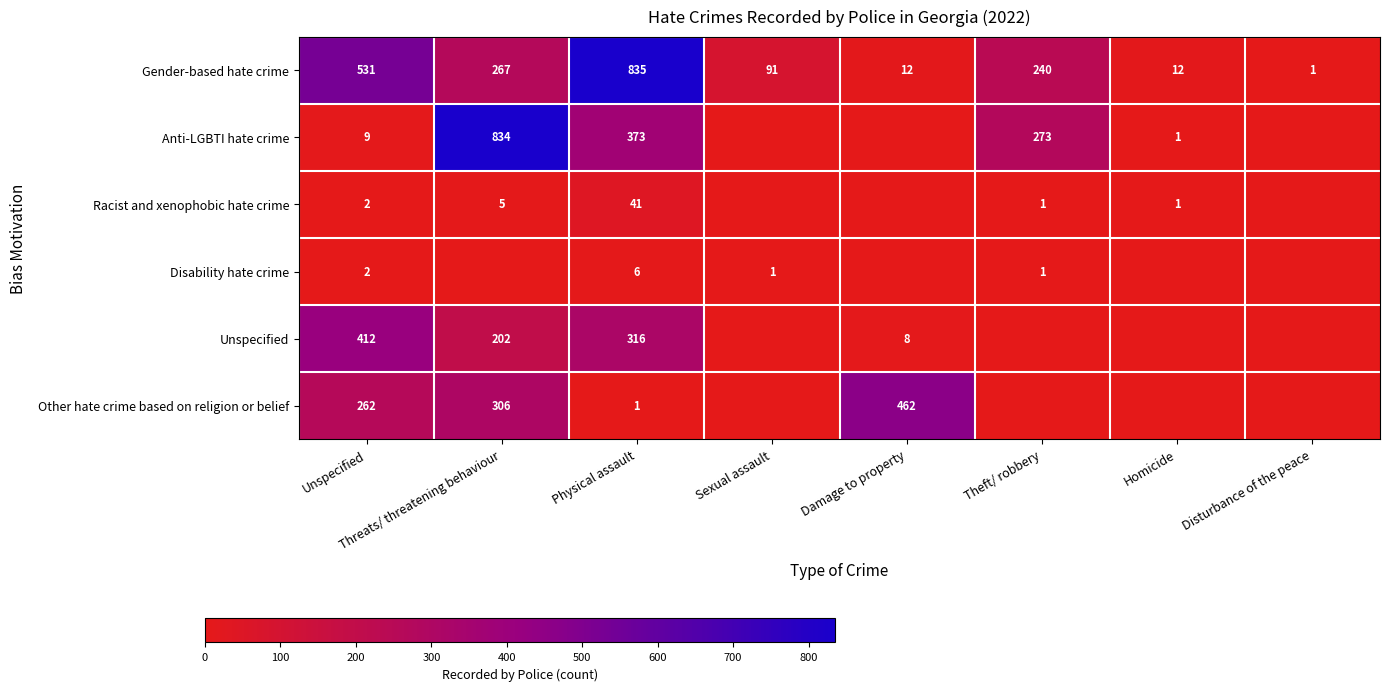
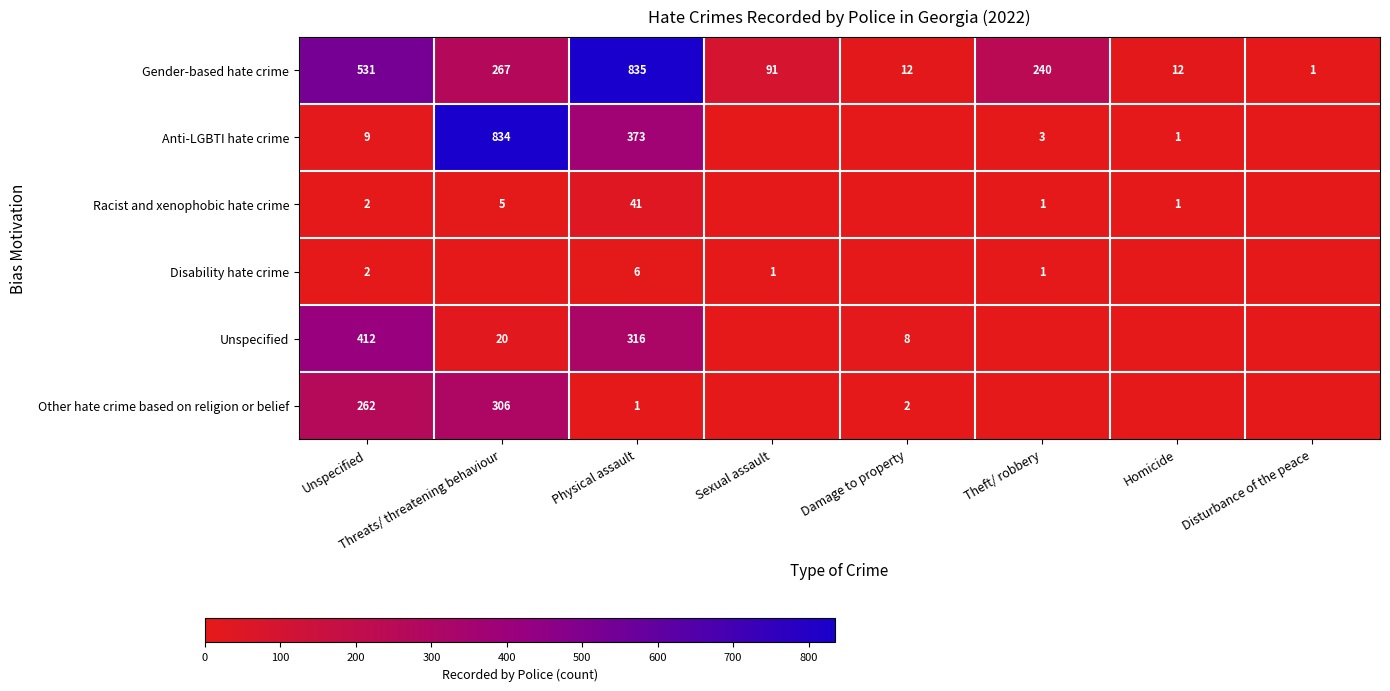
  {
    "Gender-based hate crime": {
      "Unspecified": 531,
      "Threats/ threatening behaviour": 267,
      "Physical assault": 835,
      "Sexual assault": 91,
      "Damage to property": 12,
      "Theft/ robbery": 240,
      "Homicide": 12,
      "Disturbance of the peace": 1
    },
    "Anti-LGBTI hate crime": {
      "Unspecified": 9,
      "Threats/ threatening behaviour": 834,
      "Physical assault": 373,
-     "Theft/ robbery": 273,
+     "Theft/ robbery": 3,
      "Homicide": 1
    },
    "Racist and xenophobic hate crime": {
      "Unspecified": 2,
      "Threats/ threatening behaviour": 5,
      "Physical assault": 41,
      "Theft/ robbery": 1,
      "Homicide": 1
    },
    "Disability hate crime": {
      "Unspecified": 2,
      "Physical assault": 6,
      "Sexual assault": 1,
      "Theft/ robbery": 1
    },
    "Unspecified": {
      "Unspecified": 412,
-     "Threats/ threatening behaviour": 202,
+     "Threats/ threatening behaviour": 20,
      "Physical assault": 316,
      "Damage to property": 8
    },
    "Other hate crime based on religion or belief": {
      "Unspecified": 262,
      "Threats/ threatening behaviour": 306,
      "Physical assault": 1,
-     "Damage to property": 462
+     "Damage to property": 2
    }
  }
